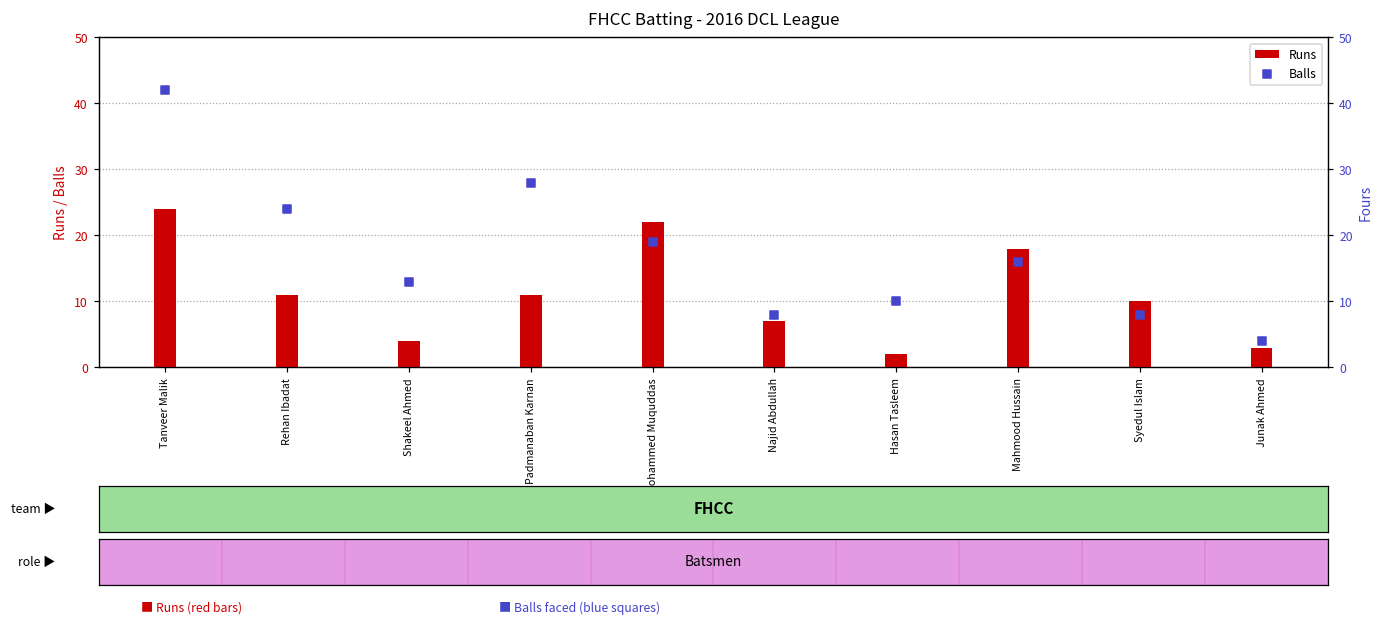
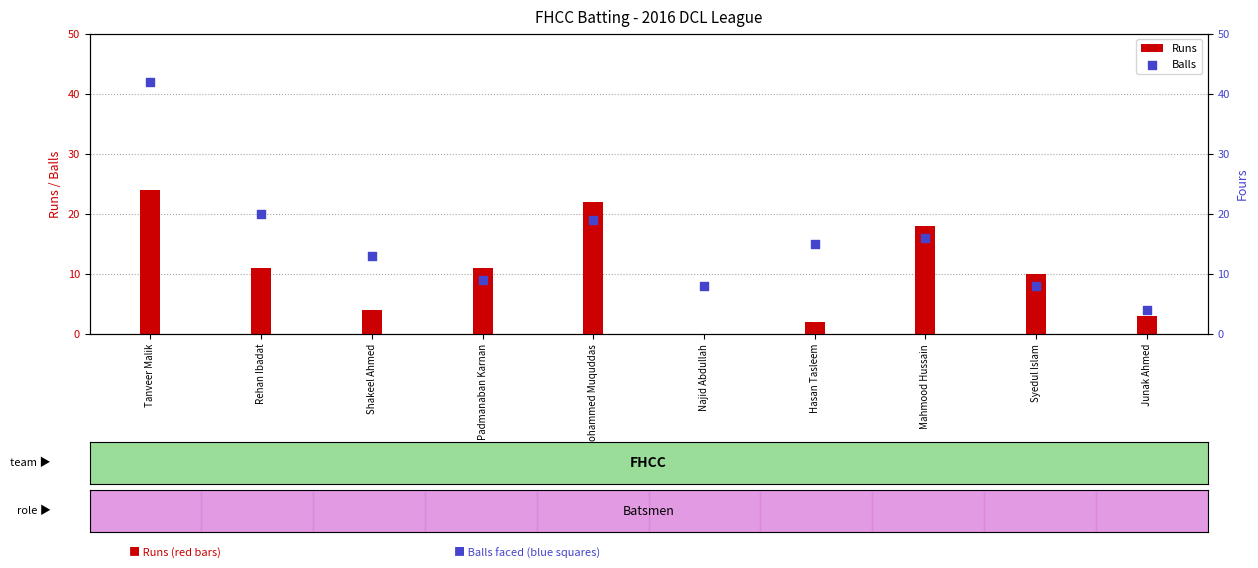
  {
    "Runs": {
      "Tanveer Malik": 24,
      "Rehan Ibadat": 11,
      "Shakeel Ahmed": 4,
      "Padmanaban Karnan": 11,
      "Mohammed Muquddas": 22,
-     "Najid Abdullah": 7,
+     "Najid Abdullah": 0,
      "Hasan Tasleem": 2,
      "Mahmood Hussain": 18,
      "Syedul Islam": 10,
      "Junak Ahmed": 3
    },
    "Balls": {
-     "Rehan Ibadat": 24,
-     "Padmanaban Karnan": 28,
-     "Hasan Tasleem": 10
+     "Rehan Ibadat": 20,
+     "Padmanaban Karnan": 9,
+     "Hasan Tasleem": 15
    }
  }
